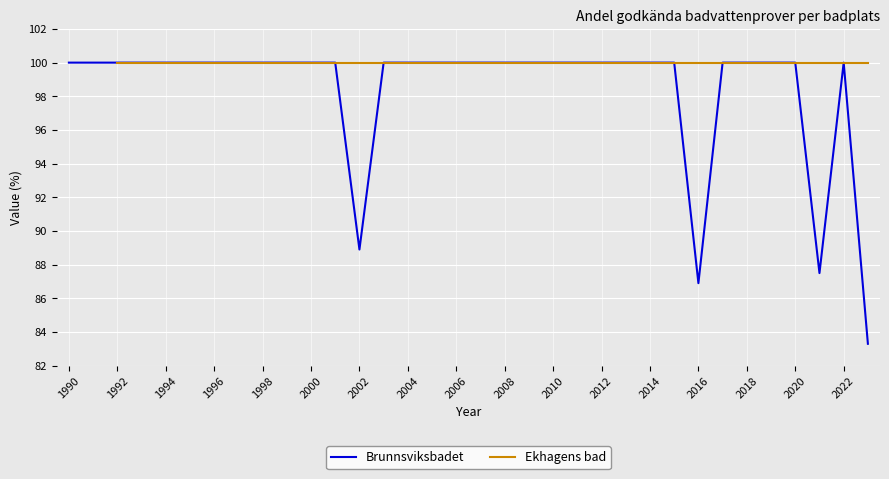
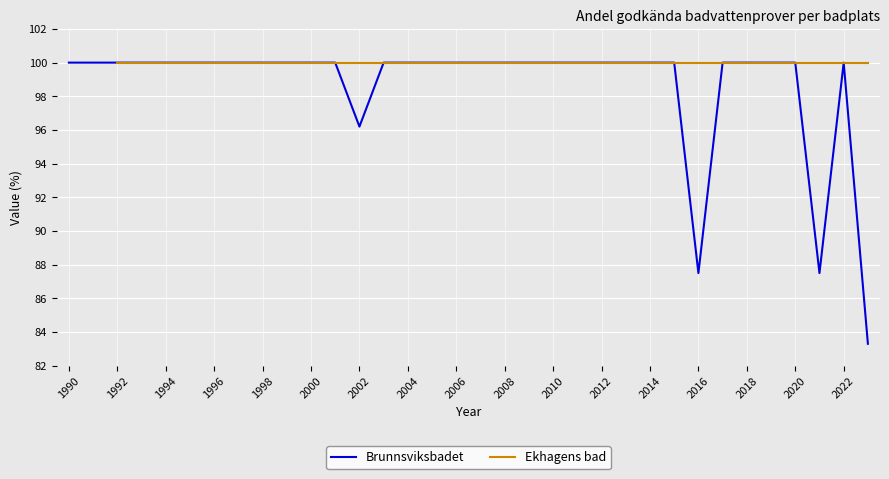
  {
    "Brunnsviksbadet": {
      "1990": 100.0,
-     "2002": 88.9,
-     "2016": 86.9
+     "2002": 96.2,
+     "2016": 87.5
    },
    "Ekhagens bad": {
      "2002": 100.0,
      "2016": 100.0
    }
  }
